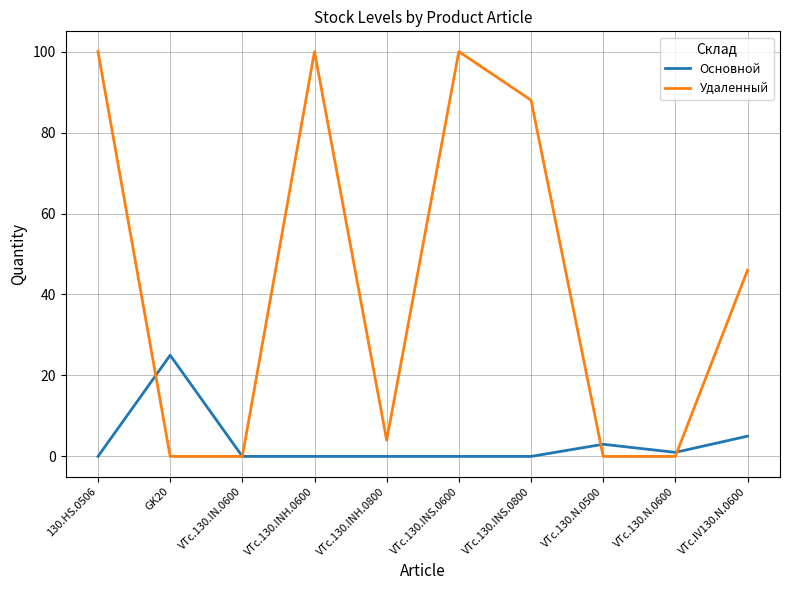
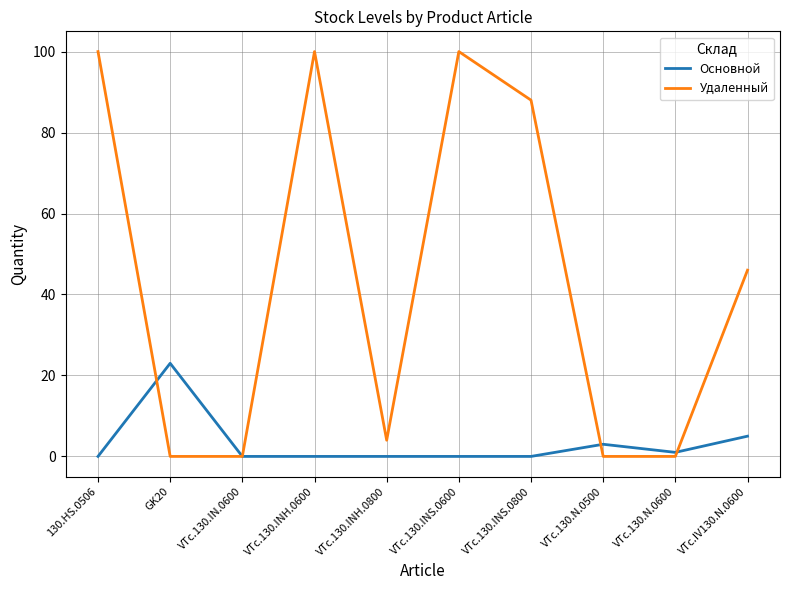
  {
    "Основной": {
      "130.HS.0506": 0,
-     "GK20": 25,
+     "GK20": 23,
      "VTc.130.INH.0600": 0,
      "VTc.130.INH.0800": 0,
      "VTc.130.INS.0600": 0,
      "VTc.130.INS.0800": 0,
      "VTc.130.N.0500": 3,
      "VTc.130.N.0600": 1,
      "VTc.IV130.N.0600": 5
    },
    "Удаленный": {
      "130.HS.0506": 100,
      "GK20": 0,
      "VTc.130.INH.0600": 100,
      "VTc.130.INH.0800": 4,
      "VTc.130.INS.0600": 100,
      "VTc.130.INS.0800": 88,
      "VTc.130.N.0500": 0,
      "VTc.130.N.0600": 0,
      "VTc.IV130.N.0600": 46
    }
  }
